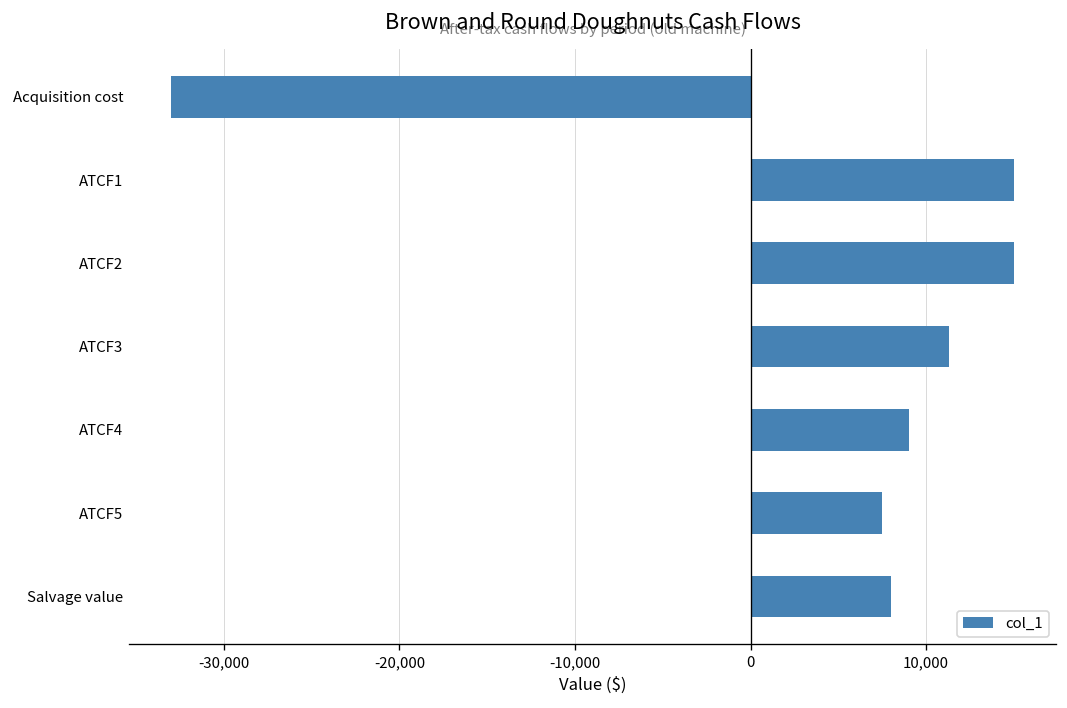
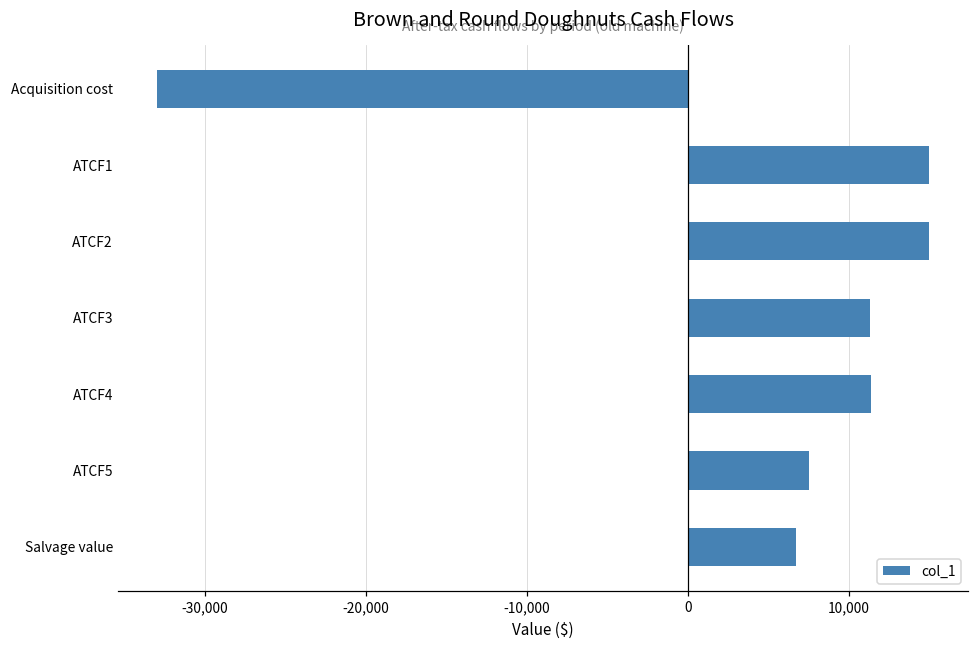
  {
    "Acquisition cost": "-33,000",
    "ATCF1": "15,000",
    "ATCF2": "15,000",
    "ATCF3": "11,300",
-   "ATCF4": "9,000",
+   "ATCF4": "11,300",
    "ATCF5": "7,500",
-   "Salvage value": "8,000"
+   "Salvage value": "6,700"
  }
